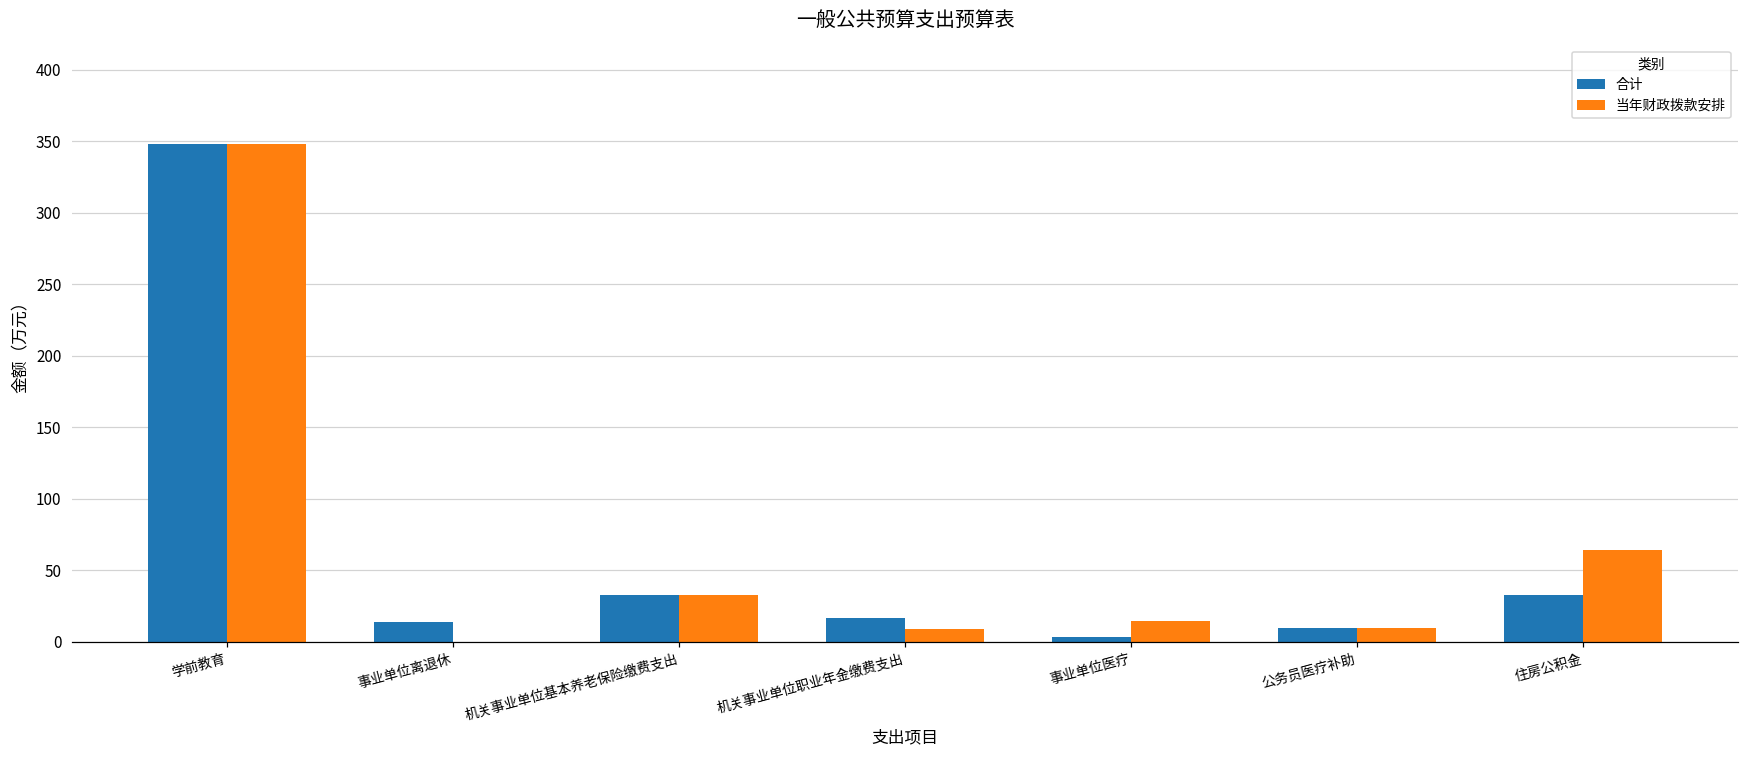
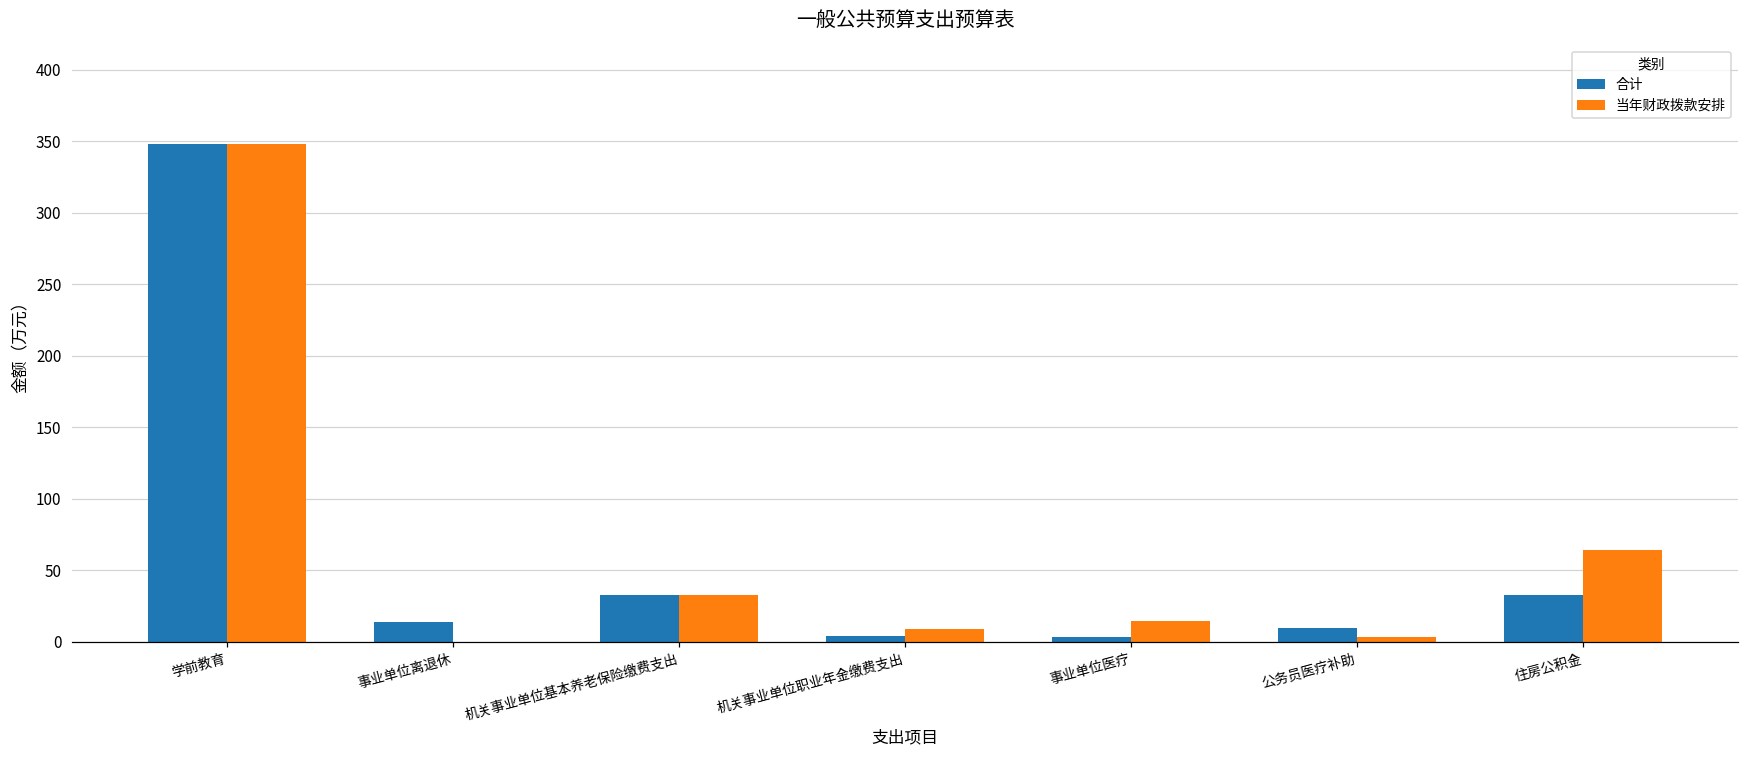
  {
    "合计": {
      "学前教育": 348,
      "事业单位离退休": 14,
      "机关事业单位基本养老保险缴费支出": 33,
-     "机关事业单位职业年金缴费支出": 16,
+     "机关事业单位职业年金缴费支出": 4,
      "事业单位医疗": 3,
      "公务员医疗补助": 10,
      "住房公积金": 33
    },
    "当年财政拨款安排": {
      "学前教育": 348,
      "机关事业单位基本养老保险缴费支出": 33,
      "机关事业单位职业年金缴费支出": 9,
      "事业单位医疗": 15,
-     "公务员医疗补助": 10,
+     "公务员医疗补助": 3,
      "住房公积金": 64
    }
  }
